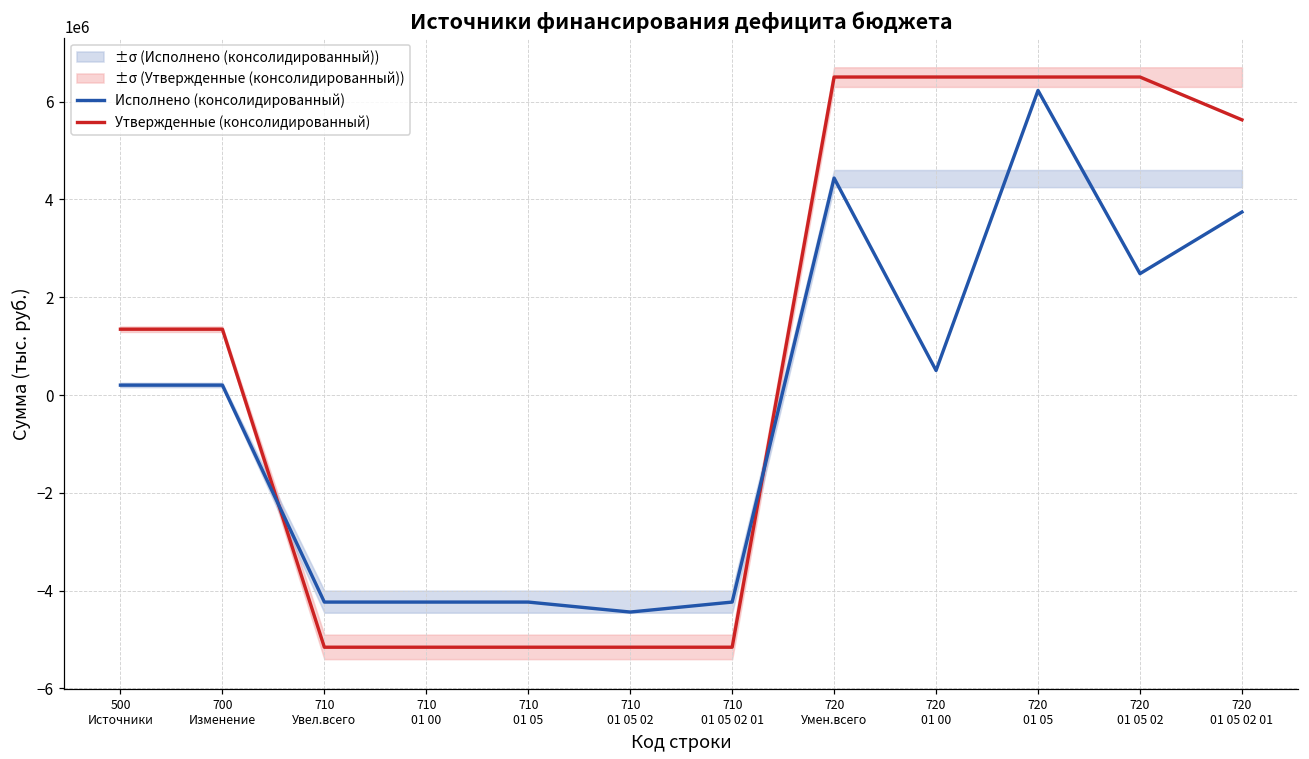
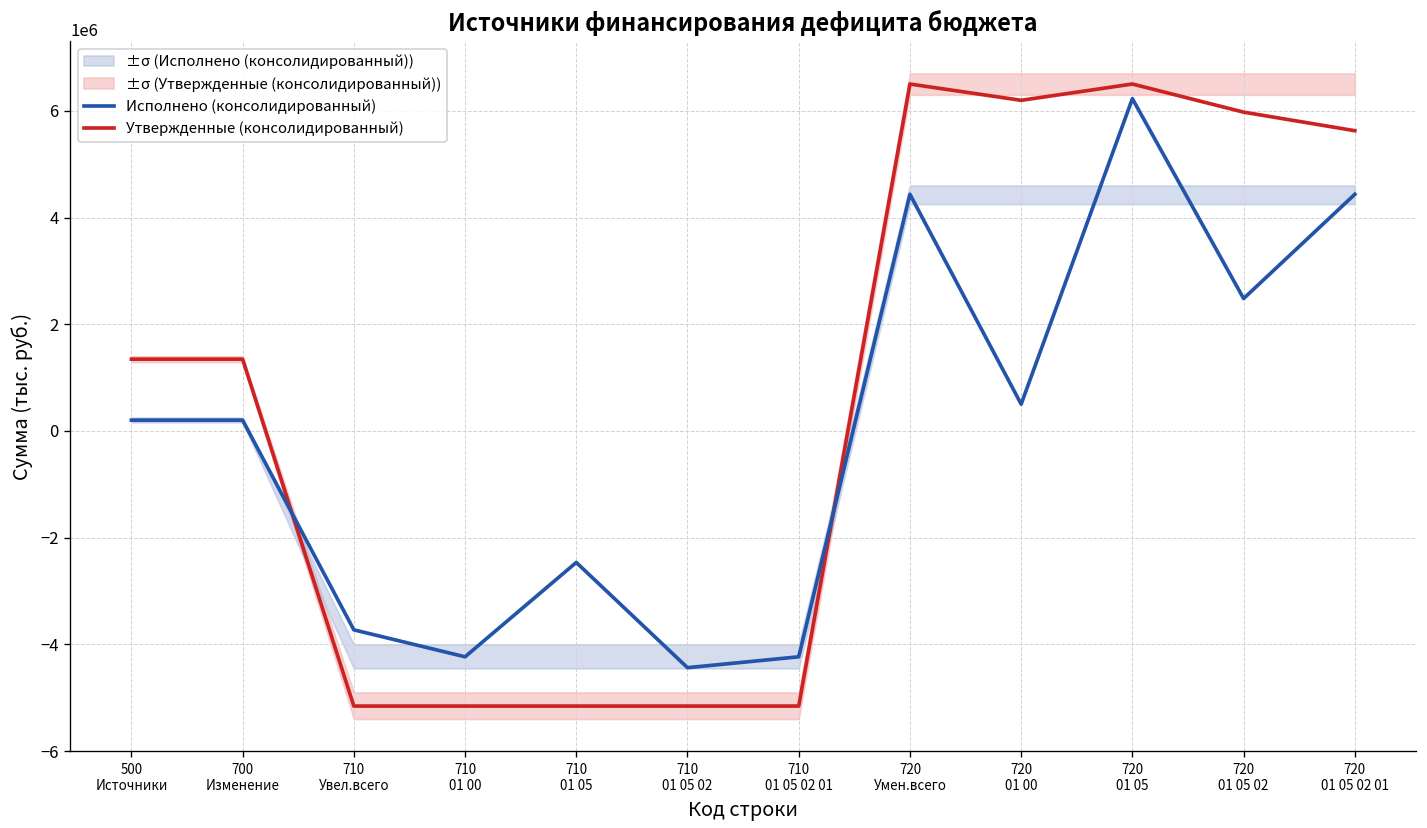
  {
    "Утвержденные (консолидированный)": {
      "710 Увел.всего": -5200000,
      "710 01 00": -5200000,
      "710 01 05": -5200000,
      "710 01 05 02": -5200000,
      "710 01 05 02 01": -5200000,
      "720 Умен.всего": 6500000,
-     "720 01 00": 6500000,
+     "720 01 00": 6200000,
      "720 01 05": 6500000,
-     "720 01 05 02": 6500000,
+     "720 01 05 02": 6000000,
      "720 01 05 02 01": 5600000
    },
    "Исполнено (консолидированный)": {
-     "710 Увел.всего": -4200000,
+     "710 Увел.всего": -3700000,
      "710 01 00": -4200000,
-     "710 01 05": -4200000,
+     "710 01 05": -2500000,
      "710 01 05 02": -4400000,
      "710 01 05 02 01": -4200000,
      "720 Умен.всего": 4400000,
      "720 01 00": 500000,
      "720 01 05": 6200000,
      "720 01 05 02": 2500000,
-     "720 01 05 02 01": 3700000
+     "720 01 05 02 01": 4400000
    }
  }
